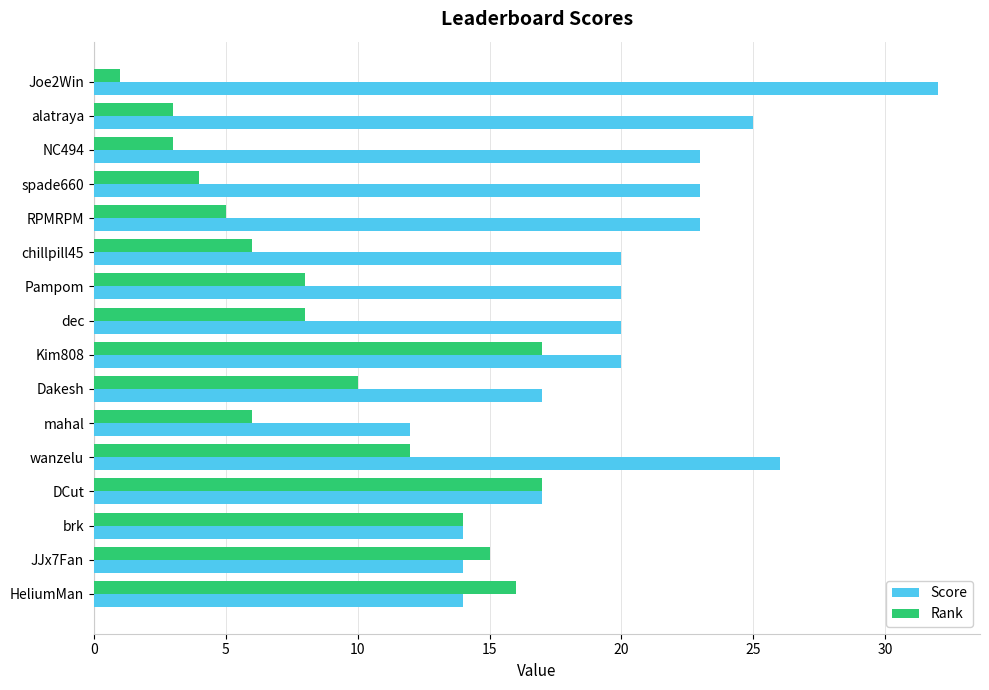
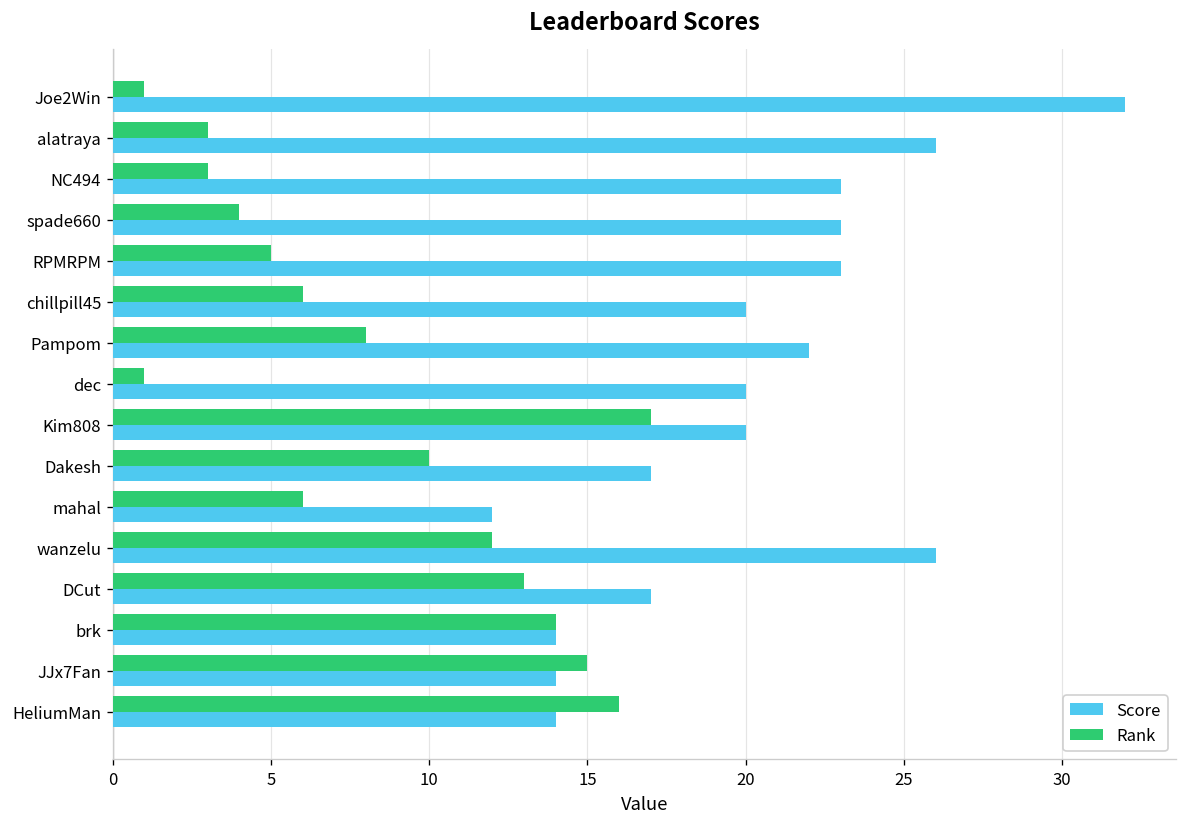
  {
    "Score": {
      "Joe2Win": 32,
-     "alatraya": 25,
+     "alatraya": 26,
      "NC494": 23,
      "spade660": 23,
      "RPMRPM": 23,
      "chillpill45": 20,
-     "Pampom": 20,
+     "Pampom": 22,
      "dec": 20,
      "Kim808": 20,
      "Dakesh": 17,
      "mahal": 12,
      "wanzelu": 26,
      "DCut": 17,
      "brk": 14,
      "JJx7Fan": 14,
      "HeliumMan": 14
    },
    "Rank": {
      "Joe2Win": 1,
      "alatraya": 3,
      "NC494": 3,
      "spade660": 4,
      "RPMRPM": 5,
      "chillpill45": 6,
      "Pampom": 8,
-     "dec": 8,
+     "dec": 1,
      "Kim808": 17,
      "Dakesh": 10,
      "mahal": 6,
      "wanzelu": 12,
-     "DCut": 17,
+     "DCut": 13,
      "brk": 14,
      "JJx7Fan": 15,
      "HeliumMan": 16
    }
  }
